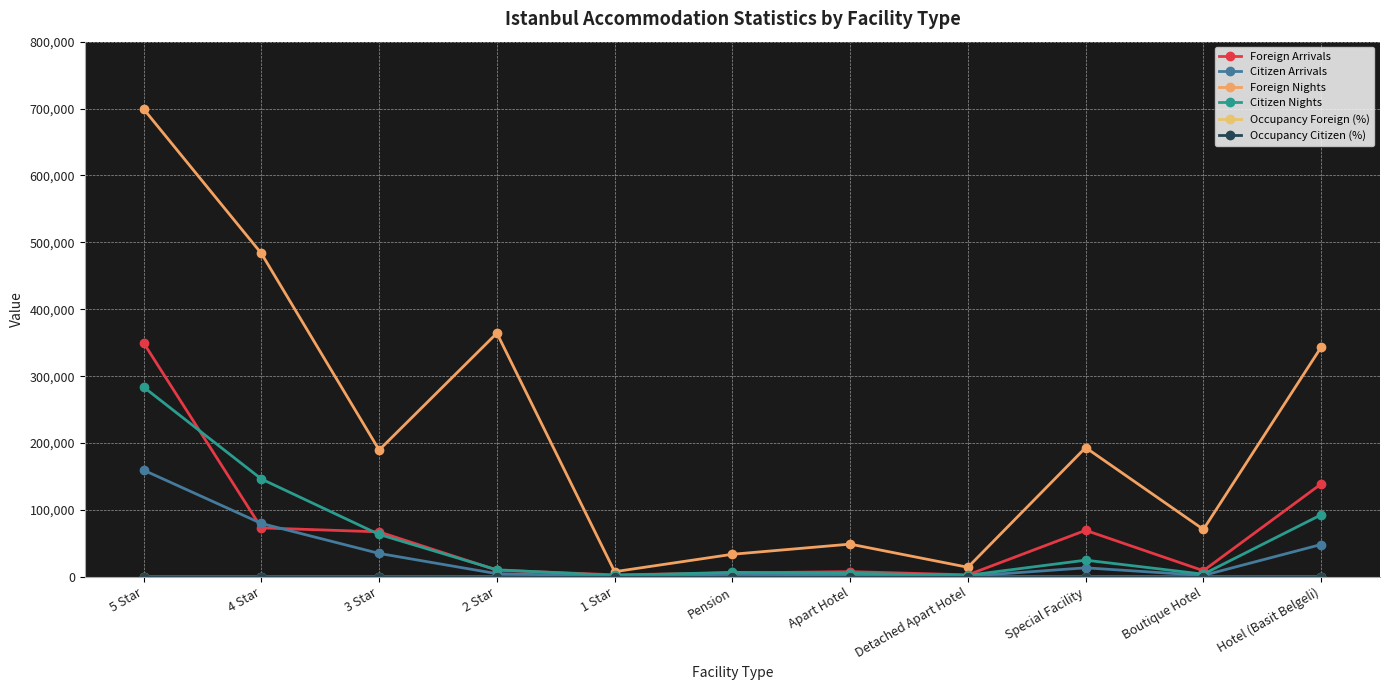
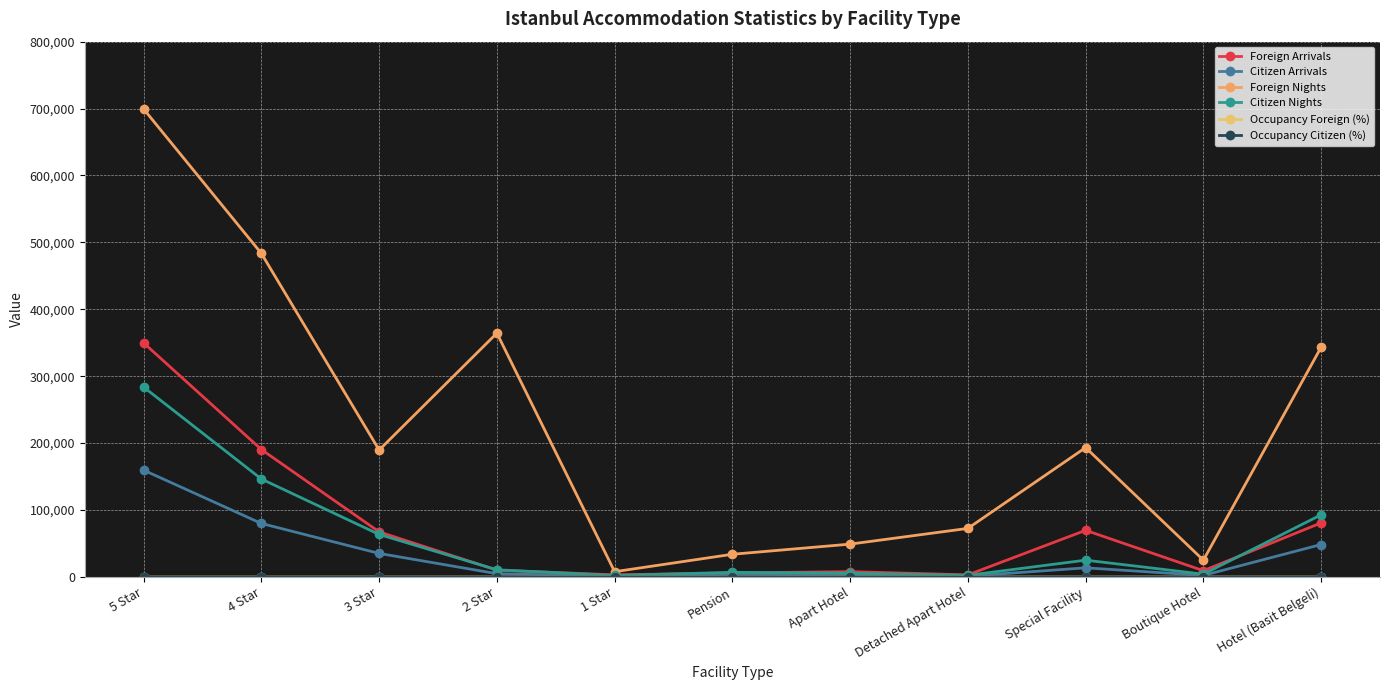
  {
    "Foreign Arrivals": {
      "5 Star": "350,000",
-     "4 Star": "70,000",
+     "4 Star": "190,000",
      "3 Star": "70,000",
      "Special Facility": "70,000",
      "Boutique Hotel": "10,000",
-     "Hotel (Basit Belgeli)": "140,000"
+     "Hotel (Basit Belgeli)": "80,000"
    },
    "Foreign Nights": {
      "5 Star": "700,000",
      "4 Star": "480,000",
      "3 Star": "190,000",
      "2 Star": "360,000",
      "1 Star": "10,000",
      "Pension": "30,000",
      "Apart Hotel": "50,000",
-     "Detached Apart Hotel": "10,000",
+     "Detached Apart Hotel": "70,000",
      "Special Facility": "190,000",
-     "Boutique Hotel": "70,000",
+     "Boutique Hotel": "30,000",
      "Hotel (Basit Belgeli)": "340,000"
    },
    "Occupancy Citizen (%)": {
      "5 Star": "0",
      "4 Star": "0",
      "3 Star": "0",
      "2 Star": "0",
      "Pension": "0",
      "Special Facility": "0",
      "Hotel (Basit Belgeli)": "0"
    }
  }
